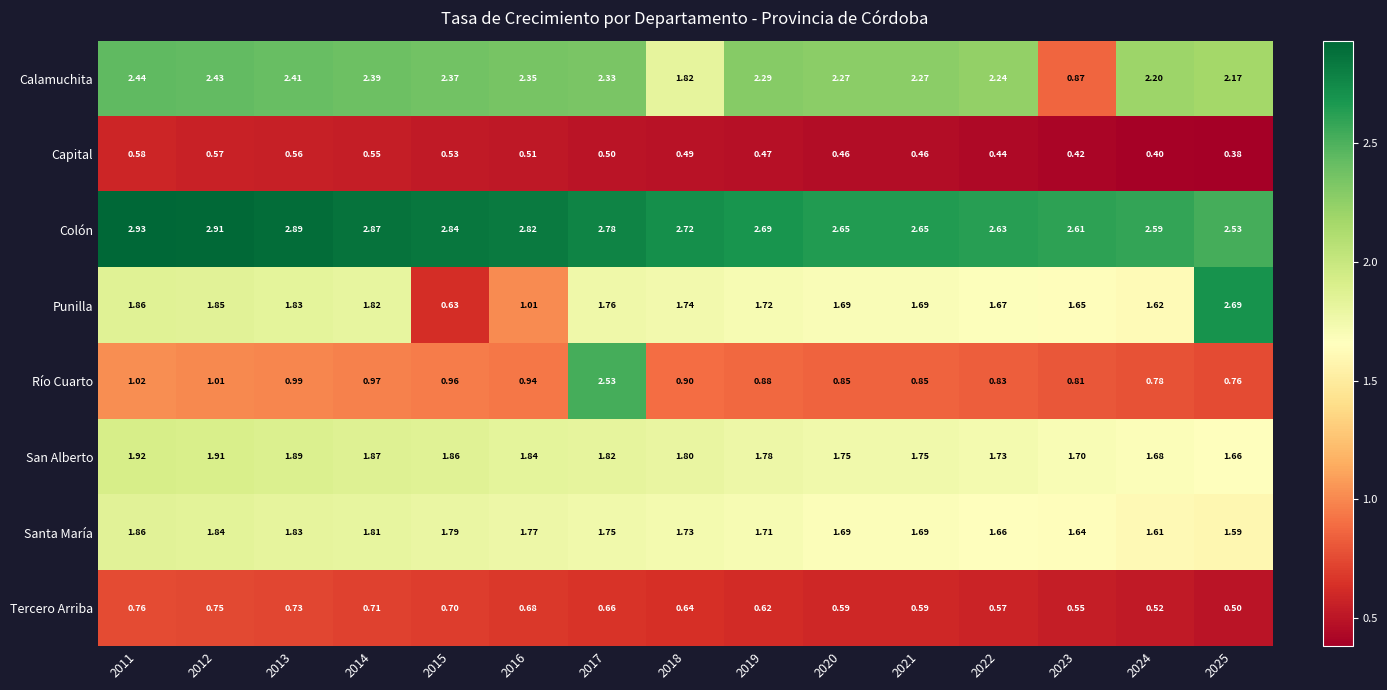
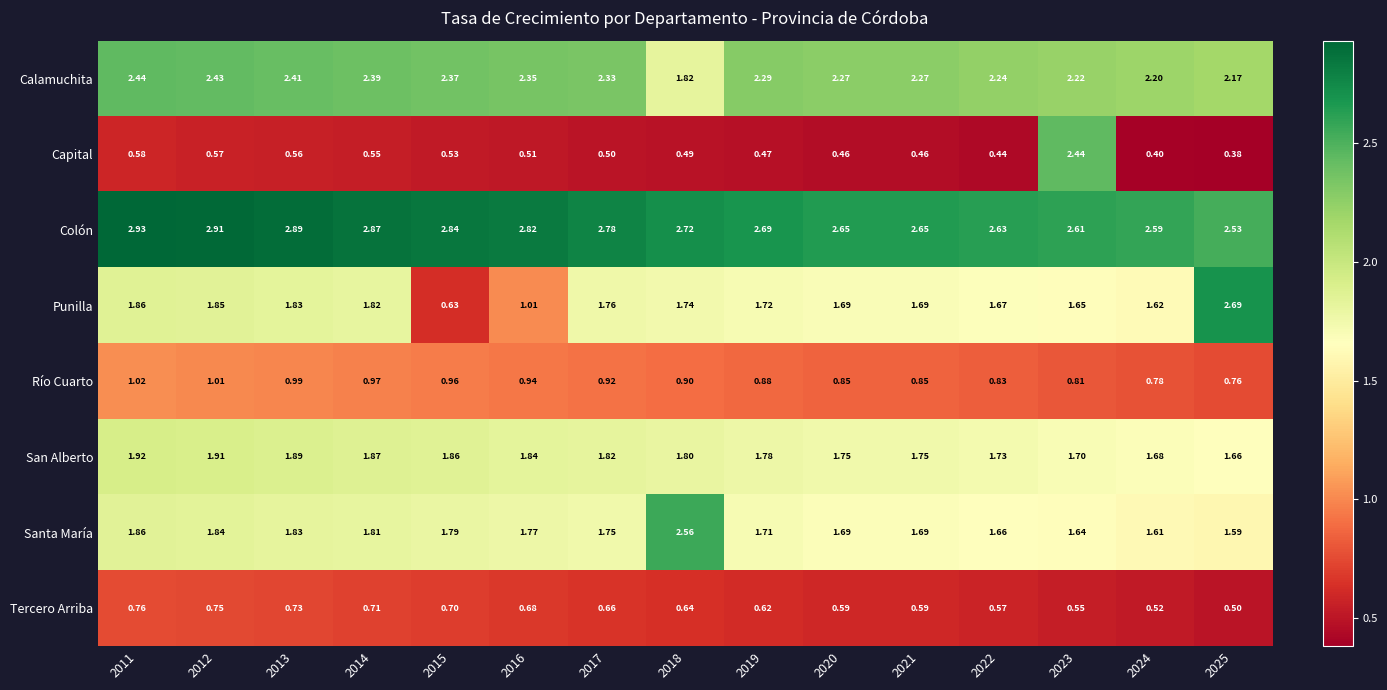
  {
    "Calamuchita": {
      "2011": 2.44,
      "2012": 2.43,
      "2013": 2.41,
      "2014": 2.39,
      "2015": 2.37,
      "2016": 2.35,
      "2017": 2.33,
      "2018": 1.82,
      "2019": 2.29,
      "2020": 2.27,
      "2021": 2.27,
      "2022": 2.24,
-     "2023": 0.87,
+     "2023": 2.22,
      "2024": 2.20,
      "2025": 2.17
    },
    "Capital": {
      "2011": 0.58,
      "2012": 0.57,
      "2013": 0.56,
      "2014": 0.55,
      "2015": 0.53,
      "2016": 0.51,
      "2017": 0.50,
      "2018": 0.49,
      "2019": 0.47,
      "2020": 0.46,
      "2021": 0.46,
      "2022": 0.44,
-     "2023": 0.42,
+     "2023": 2.44,
      "2024": 0.40,
      "2025": 0.38
    },
    "Colón": {
      "2011": 2.93,
      "2012": 2.91,
      "2013": 2.89,
      "2014": 2.87,
      "2015": 2.84,
      "2016": 2.82,
      "2017": 2.78,
      "2018": 2.72,
      "2019": 2.69,
      "2020": 2.65,
      "2021": 2.65,
      "2022": 2.63,
      "2023": 2.61,
      "2024": 2.59,
      "2025": 2.53
    },
    "Punilla": {
      "2011": 1.86,
      "2012": 1.85,
      "2013": 1.83,
      "2014": 1.82,
      "2015": 0.63,
      "2016": 1.01,
      "2017": 1.76,
      "2018": 1.74,
      "2019": 1.72,
      "2020": 1.69,
      "2021": 1.69,
      "2022": 1.67,
      "2023": 1.65,
      "2024": 1.62,
      "2025": 2.69
    },
    "Río Cuarto": {
      "2011": 1.02,
      "2012": 1.01,
      "2013": 0.99,
      "2014": 0.97,
      "2015": 0.96,
      "2016": 0.94,
-     "2017": 2.53,
+     "2017": 0.92,
      "2018": 0.90,
      "2019": 0.88,
      "2020": 0.85,
      "2021": 0.85,
      "2022": 0.83,
      "2023": 0.81,
      "2024": 0.78,
      "2025": 0.76
    },
    "San Alberto": {
      "2011": 1.92,
      "2012": 1.91,
      "2013": 1.89,
      "2014": 1.87,
      "2015": 1.86,
      "2016": 1.84,
      "2017": 1.82,
      "2018": 1.80,
      "2019": 1.78,
      "2020": 1.75,
      "2021": 1.75,
      "2022": 1.73,
      "2023": 1.70,
      "2024": 1.68,
      "2025": 1.66
    },
    "Santa María": {
      "2011": 1.86,
      "2012": 1.84,
      "2013": 1.83,
      "2014": 1.81,
      "2015": 1.79,
      "2016": 1.77,
      "2017": 1.75,
-     "2018": 1.73,
+     "2018": 2.56,
      "2019": 1.71,
      "2020": 1.69,
      "2021": 1.69,
      "2022": 1.66,
      "2023": 1.64,
      "2024": 1.61,
      "2025": 1.59
    },
    "Tercero Arriba": {
      "2011": 0.76,
      "2012": 0.75,
      "2013": 0.73,
      "2014": 0.71,
      "2015": 0.70,
      "2016": 0.68,
      "2017": 0.66,
      "2018": 0.64,
      "2019": 0.62,
      "2020": 0.59,
      "2021": 0.59,
      "2022": 0.57,
      "2023": 0.55,
      "2024": 0.52,
      "2025": 0.50
    }
  }
